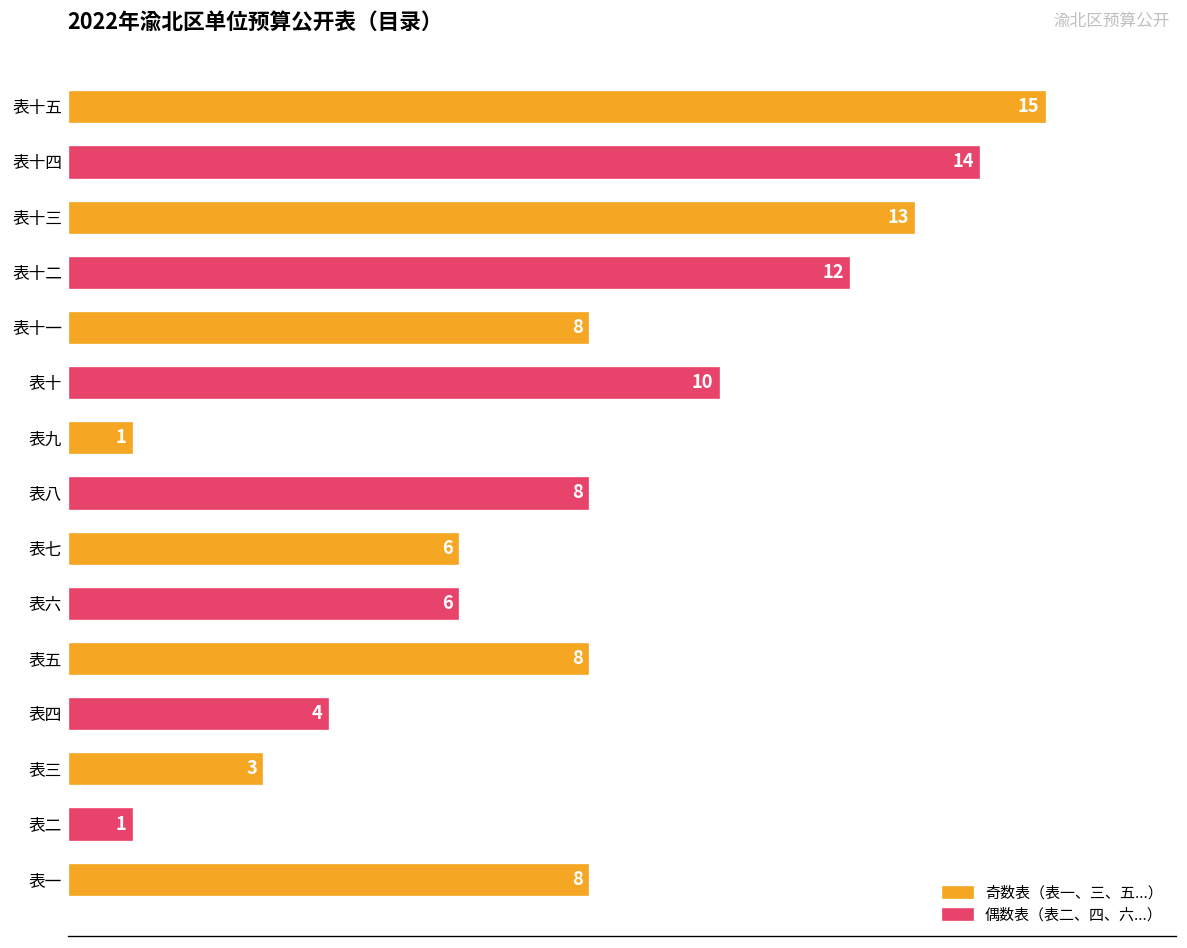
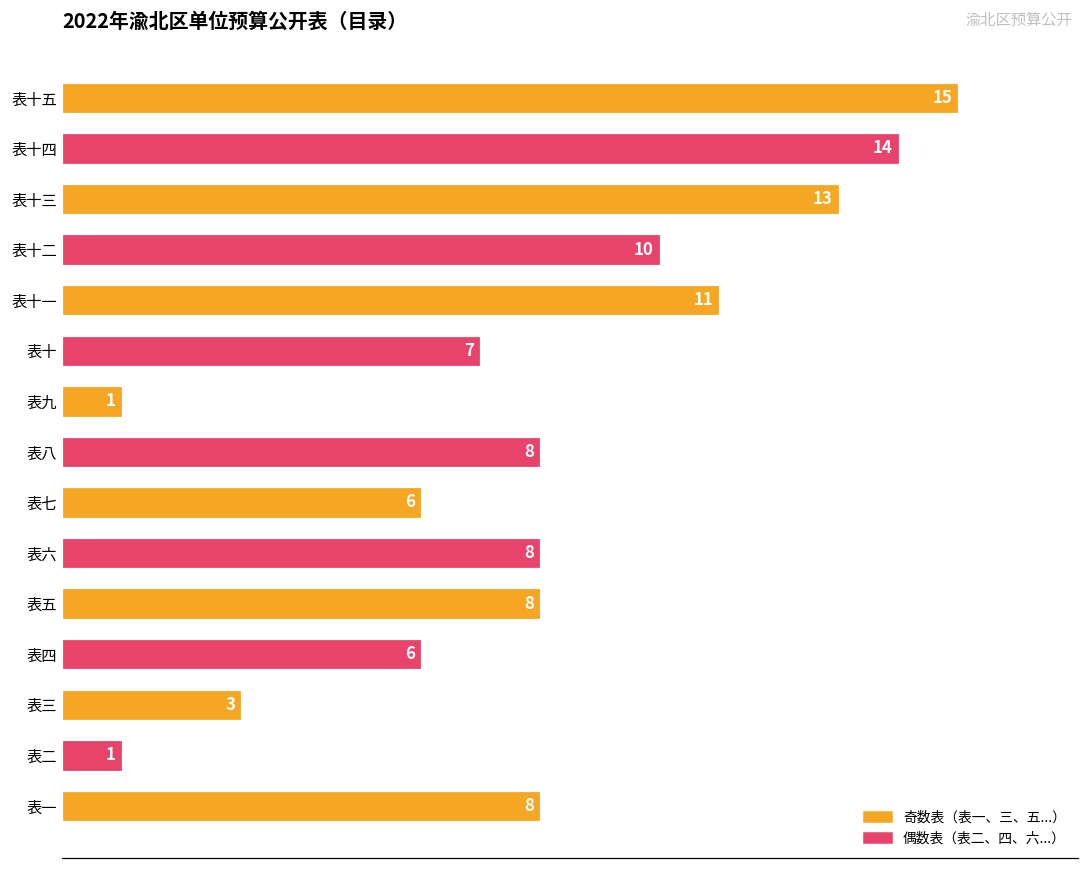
  {
    "表十五": 15,
    "表十四": 14,
    "表十三": 13,
-   "表十二": 12,
-   "表十一": 8,
-   "表十": 10,
+   "表十二": 10,
+   "表十一": 11,
+   "表十": 7,
    "表九": 1,
    "表八": 8,
    "表七": 6,
-   "表六": 6,
+   "表六": 8,
    "表五": 8,
-   "表四": 4,
+   "表四": 6,
    "表三": 3,
    "表二": 1,
    "表一": 8
  }
